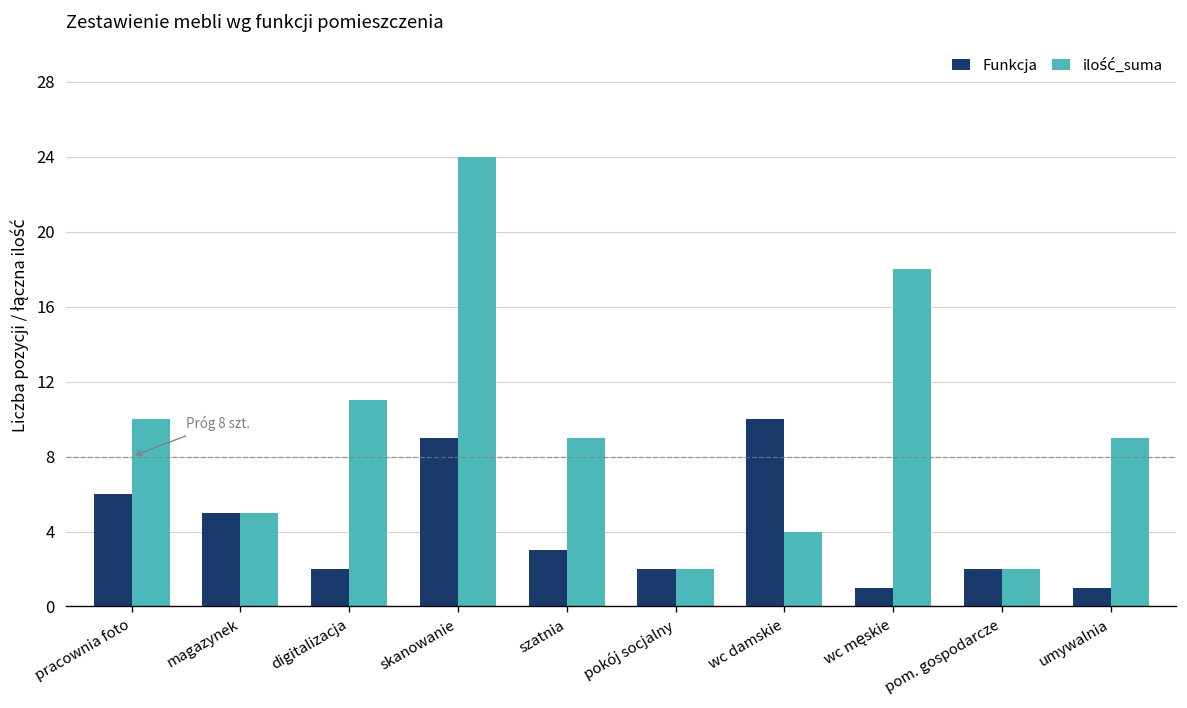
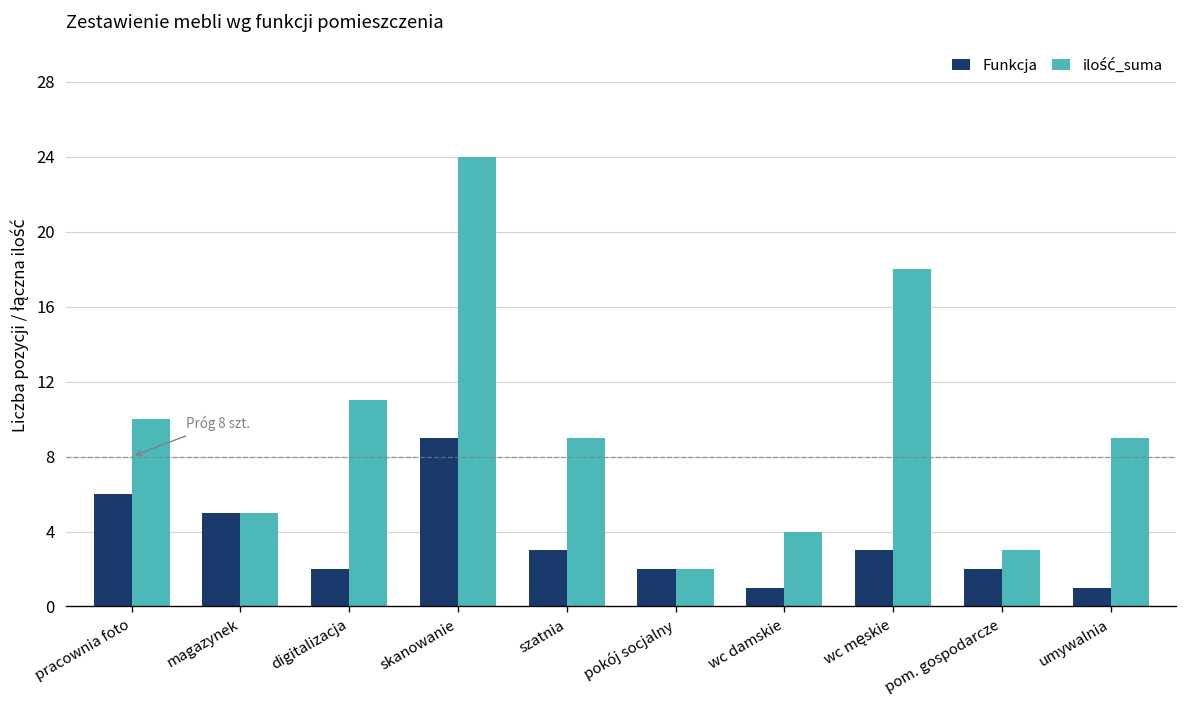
  {
    "Funkcja": {
      "pracownia foto": 6,
      "magazynek": 5,
      "digitalizacja": 2,
      "skanowanie": 9,
      "szatnia": 3,
      "pokój socjalny": 2,
-     "wc damskie": 10,
-     "wc męskie": 1,
+     "wc damskie": 1,
+     "wc męskie": 3,
      "pom. gospodarcze": 2,
      "umywalnia": 1
    },
    "ilość_suma": {
      "magazynek": 5,
      "digitalizacja": 11,
      "skanowanie": 24,
      "szatnia": 9,
      "pokój socjalny": 2,
      "wc damskie": 4,
      "wc męskie": 18,
-     "pom. gospodarcze": 2,
+     "pom. gospodarcze": 3,
      "umywalnia": 9
    }
  }
